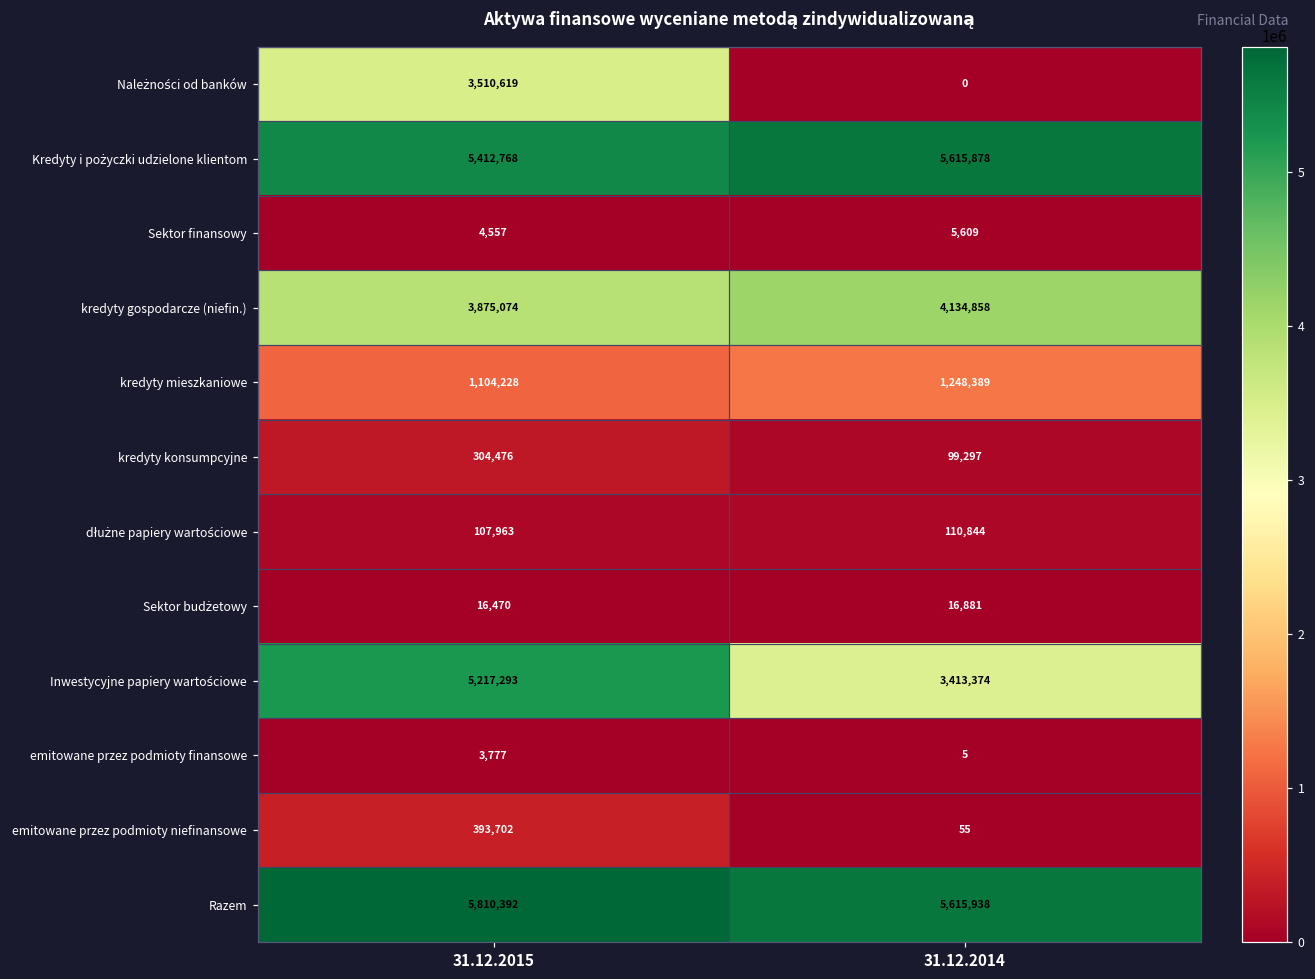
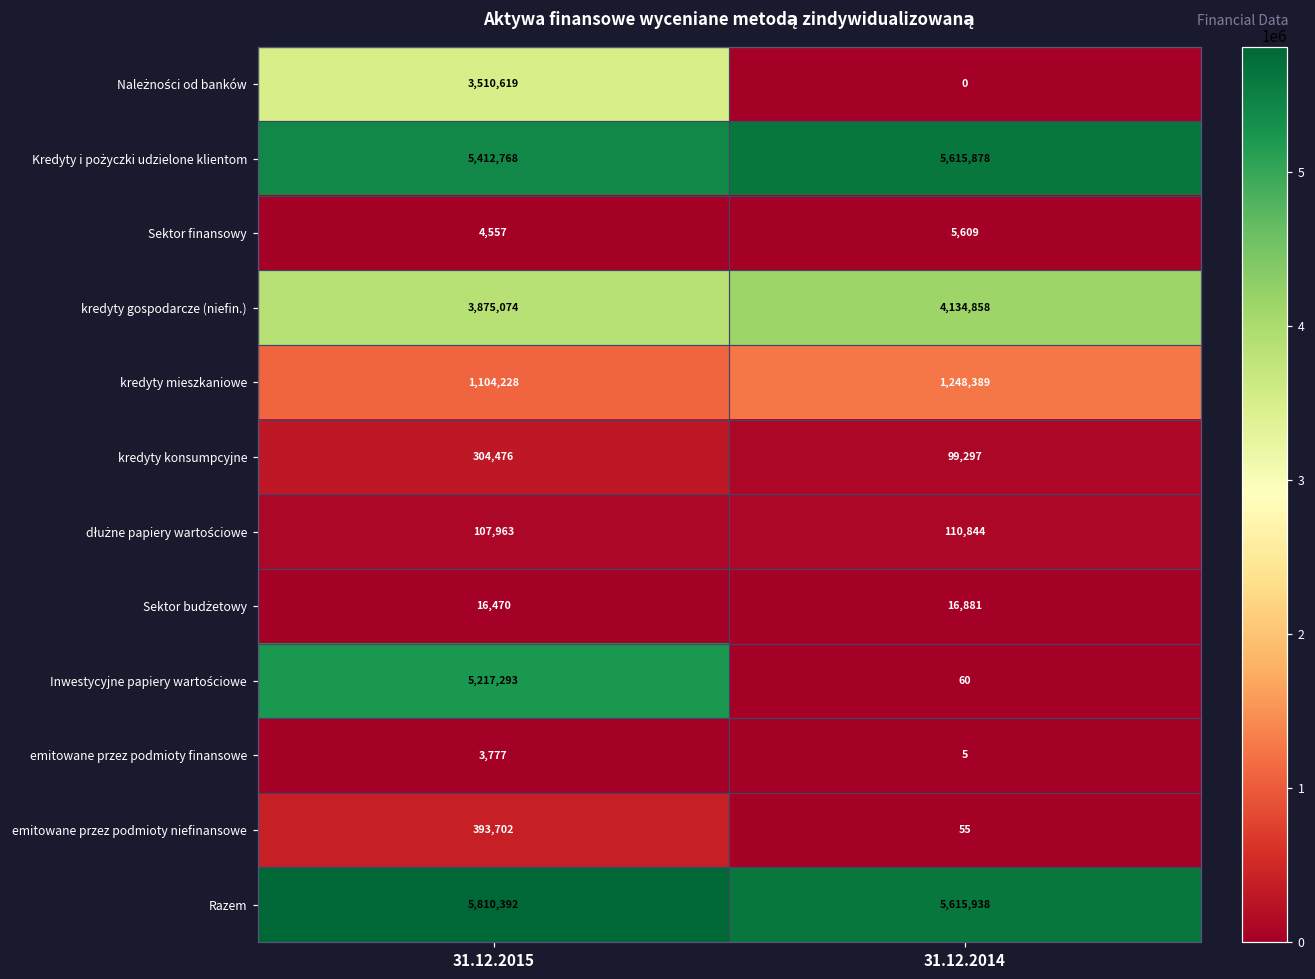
  {
    "Należności od banków": {
      "31.12.2015": "3,510,619",
      "31.12.2014": "0"
    },
    "Kredyty i pożyczki udzielone klientom": {
      "31.12.2015": "5,412,768",
      "31.12.2014": "5,615,878"
    },
    "Sektor finansowy": {
      "31.12.2015": "4,557",
      "31.12.2014": "5,609"
    },
    "kredyty gospodarcze (niefin.)": {
      "31.12.2015": "3,875,074",
      "31.12.2014": "4,134,858"
    },
    "kredyty mieszkaniowe": {
      "31.12.2015": "1,104,228",
      "31.12.2014": "1,248,389"
    },
    "kredyty konsumpcyjne": {
      "31.12.2015": "304,476",
      "31.12.2014": "99,297"
    },
    "dłużne papiery wartościowe": {
      "31.12.2015": "107,963",
      "31.12.2014": "110,844"
    },
    "Sektor budżetowy": {
      "31.12.2015": "16,470",
      "31.12.2014": "16,881"
    },
    "Inwestycyjne papiery wartościowe": {
      "31.12.2015": "5,217,293",
-     "31.12.2014": "3,413,374"
+     "31.12.2014": "60"
    },
    "emitowane przez podmioty finansowe": {
      "31.12.2015": "3,777",
      "31.12.2014": "5"
    },
    "emitowane przez podmioty niefinansowe": {
      "31.12.2015": "393,702",
      "31.12.2014": "55"
    },
    "Razem": {
      "31.12.2015": "5,810,392",
      "31.12.2014": "5,615,938"
    }
  }
